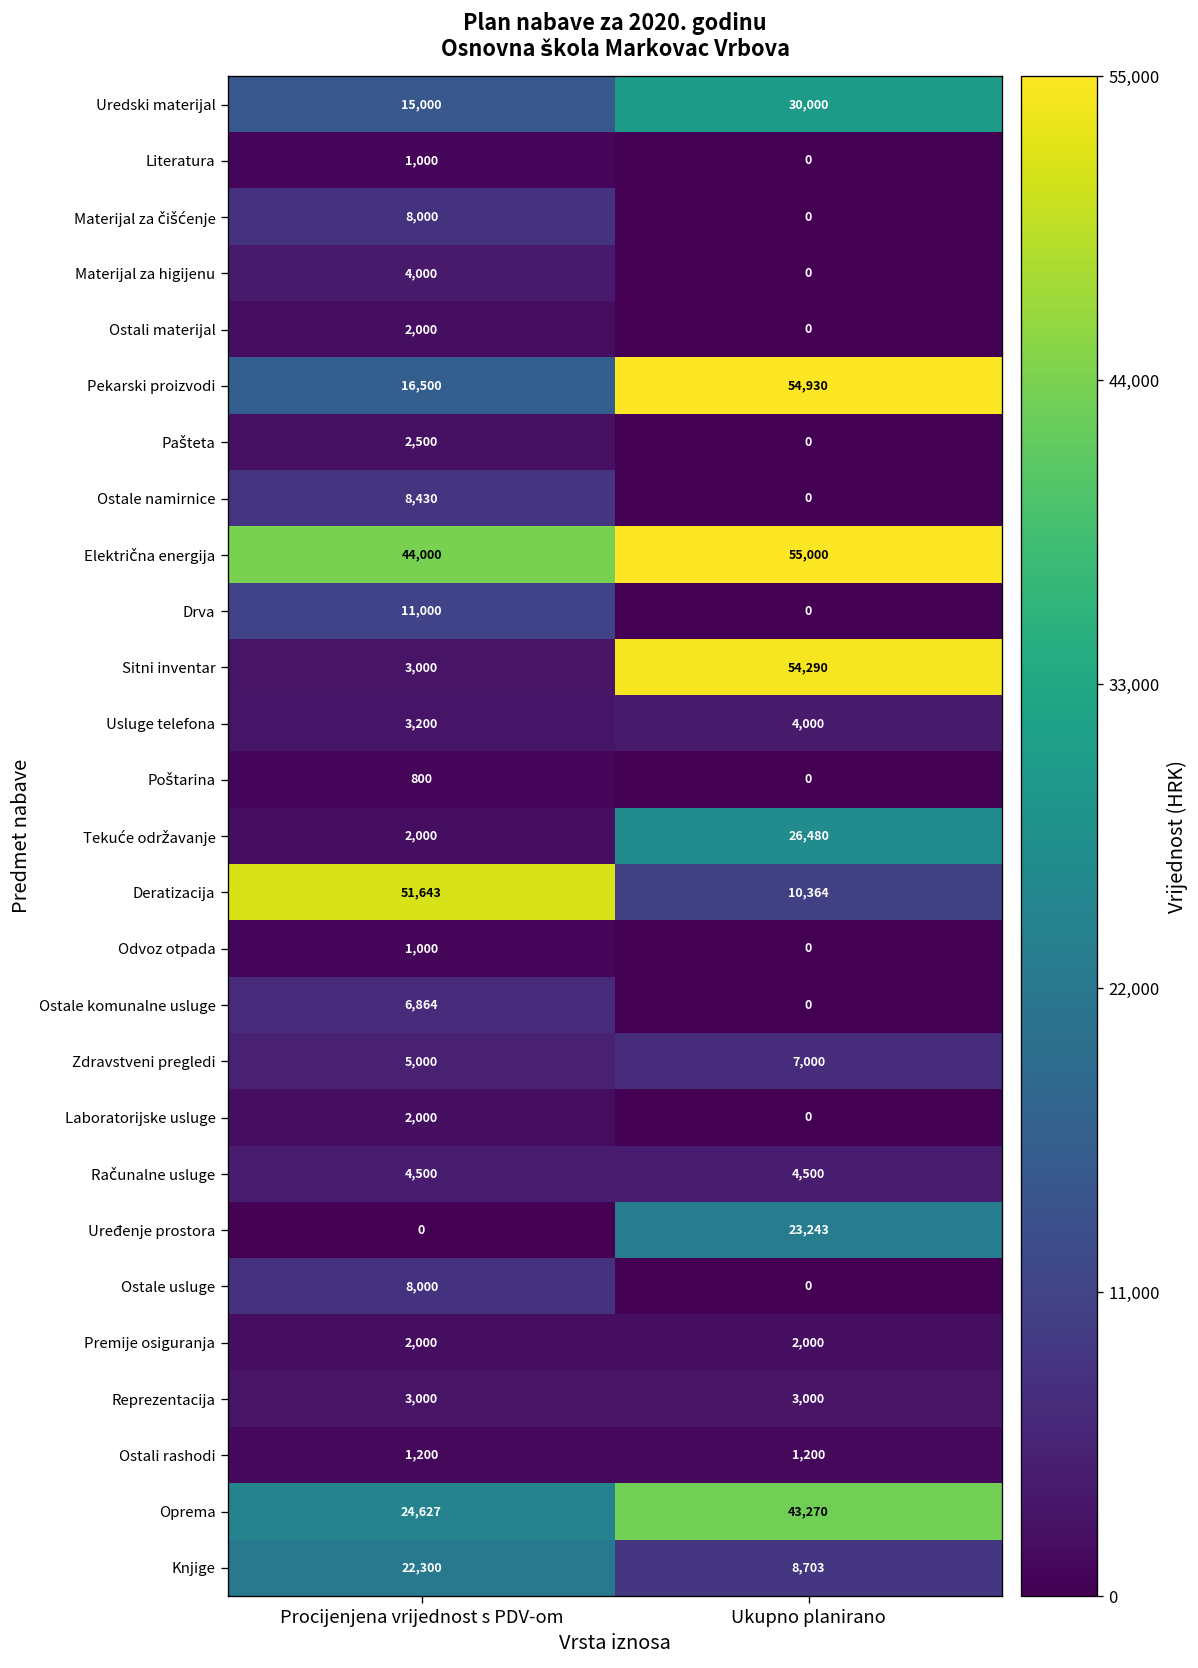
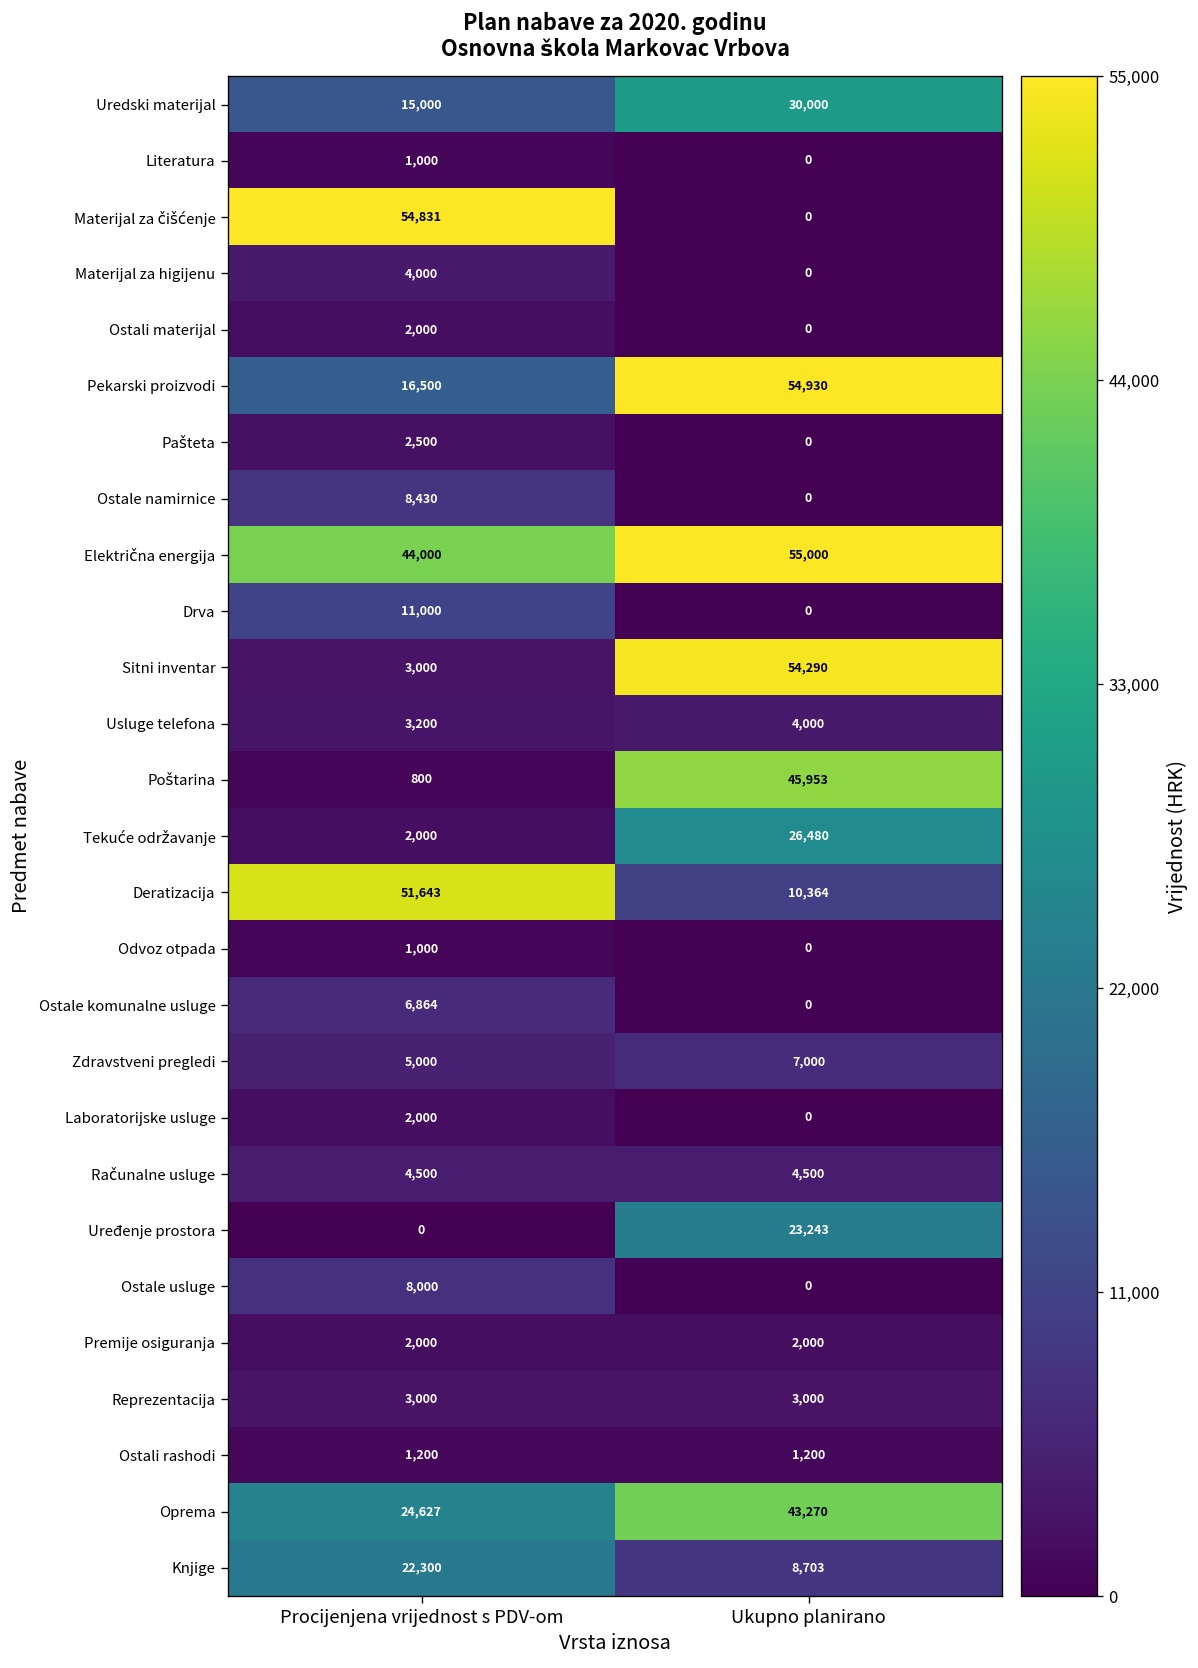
  {
    "Uredski materijal": {
      "Procijenjena vrijednost s PDV-om": "15,000",
      "Ukupno planirano": "30,000"
    },
    "Literatura": {
      "Procijenjena vrijednost s PDV-om": "1,000",
      "Ukupno planirano": "0"
    },
    "Materijal za čišćenje": {
-     "Procijenjena vrijednost s PDV-om": "8,000",
+     "Procijenjena vrijednost s PDV-om": "54,831",
      "Ukupno planirano": "0"
    },
    "Materijal za higijenu": {
      "Procijenjena vrijednost s PDV-om": "4,000",
      "Ukupno planirano": "0"
    },
    "Ostali materijal": {
      "Procijenjena vrijednost s PDV-om": "2,000",
      "Ukupno planirano": "0"
    },
    "Pekarski proizvodi": {
      "Procijenjena vrijednost s PDV-om": "16,500",
      "Ukupno planirano": "54,930"
    },
    "Pašteta": {
      "Procijenjena vrijednost s PDV-om": "2,500",
      "Ukupno planirano": "0"
    },
    "Ostale namirnice": {
      "Procijenjena vrijednost s PDV-om": "8,430",
      "Ukupno planirano": "0"
    },
    "Električna energija": {
      "Procijenjena vrijednost s PDV-om": "44,000",
      "Ukupno planirano": "55,000"
    },
    "Drva": {
      "Procijenjena vrijednost s PDV-om": "11,000",
      "Ukupno planirano": "0"
    },
    "Sitni inventar": {
      "Procijenjena vrijednost s PDV-om": "3,000",
      "Ukupno planirano": "54,290"
    },
    "Usluge telefona": {
      "Procijenjena vrijednost s PDV-om": "3,200",
      "Ukupno planirano": "4,000"
    },
    "Poštarina": {
      "Procijenjena vrijednost s PDV-om": "800",
-     "Ukupno planirano": "0"
+     "Ukupno planirano": "45,953"
    },
    "Tekuće održavanje": {
      "Procijenjena vrijednost s PDV-om": "2,000",
      "Ukupno planirano": "26,480"
    },
    "Deratizacija": {
      "Procijenjena vrijednost s PDV-om": "51,643",
      "Ukupno planirano": "10,364"
    },
    "Odvoz otpada": {
      "Procijenjena vrijednost s PDV-om": "1,000",
      "Ukupno planirano": "0"
    },
    "Ostale komunalne usluge": {
      "Procijenjena vrijednost s PDV-om": "6,864",
      "Ukupno planirano": "0"
    },
    "Zdravstveni pregledi": {
      "Procijenjena vrijednost s PDV-om": "5,000",
      "Ukupno planirano": "7,000"
    },
    "Laboratorijske usluge": {
      "Procijenjena vrijednost s PDV-om": "2,000",
      "Ukupno planirano": "0"
    },
    "Računalne usluge": {
      "Procijenjena vrijednost s PDV-om": "4,500",
      "Ukupno planirano": "4,500"
    },
    "Uređenje prostora": {
      "Procijenjena vrijednost s PDV-om": "0",
      "Ukupno planirano": "23,243"
    },
    "Ostale usluge": {
      "Procijenjena vrijednost s PDV-om": "8,000",
      "Ukupno planirano": "0"
    },
    "Premije osiguranja": {
      "Procijenjena vrijednost s PDV-om": "2,000",
      "Ukupno planirano": "2,000"
    },
    "Reprezentacija": {
      "Procijenjena vrijednost s PDV-om": "3,000",
      "Ukupno planirano": "3,000"
    },
    "Ostali rashodi": {
      "Procijenjena vrijednost s PDV-om": "1,200",
      "Ukupno planirano": "1,200"
    },
    "Oprema": {
      "Procijenjena vrijednost s PDV-om": "24,627",
      "Ukupno planirano": "43,270"
    },
    "Knjige": {
      "Procijenjena vrijednost s PDV-om": "22,300",
      "Ukupno planirano": "8,703"
    }
  }
